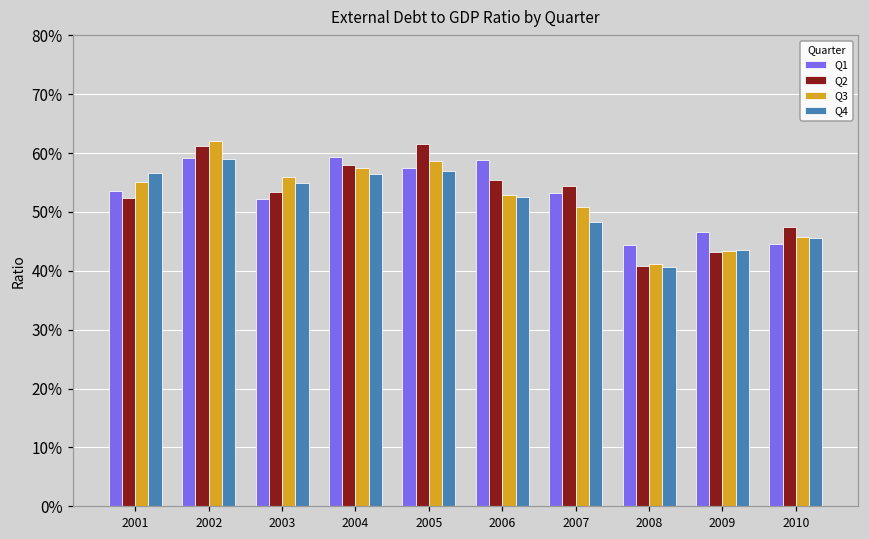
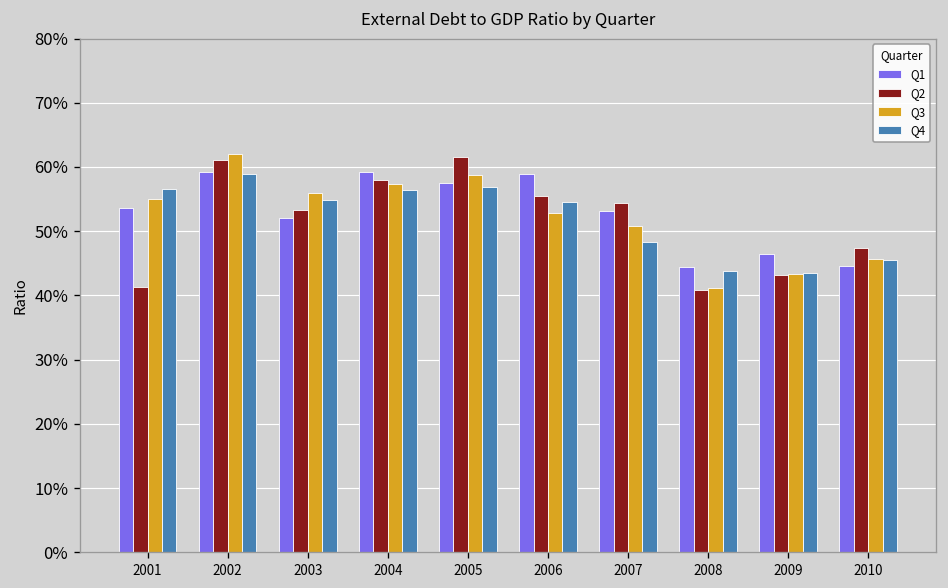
  {
    "Q1": {
      "2001": "54%",
      "2002": "59%",
      "2003": "52%",
      "2004": "59%",
      "2005": "58%",
      "2006": "59%",
      "2007": "53%",
      "2008": "44%",
      "2009": "47%",
      "2010": "45%"
    },
    "Q2": {
-     "2001": "52%",
+     "2001": "41%",
      "2002": "61%",
      "2003": "53%",
      "2004": "58%",
      "2005": "62%",
      "2006": "55%",
      "2007": "54%",
      "2008": "41%",
      "2009": "43%",
      "2010": "47%"
    },
    "Q3": {
      "2001": "55%",
      "2002": "62%",
      "2003": "56%",
      "2004": "57%",
      "2005": "59%",
      "2006": "53%",
      "2007": "51%",
      "2008": "41%",
      "2009": "43%",
      "2010": "46%"
    },
    "Q4": {
      "2001": "57%",
      "2002": "59%",
      "2003": "55%",
      "2004": "56%",
      "2005": "57%",
-     "2006": "53%",
+     "2006": "55%",
      "2007": "48%",
-     "2008": "41%",
+     "2008": "44%",
      "2009": "43%",
      "2010": "46%"
    }
  }
